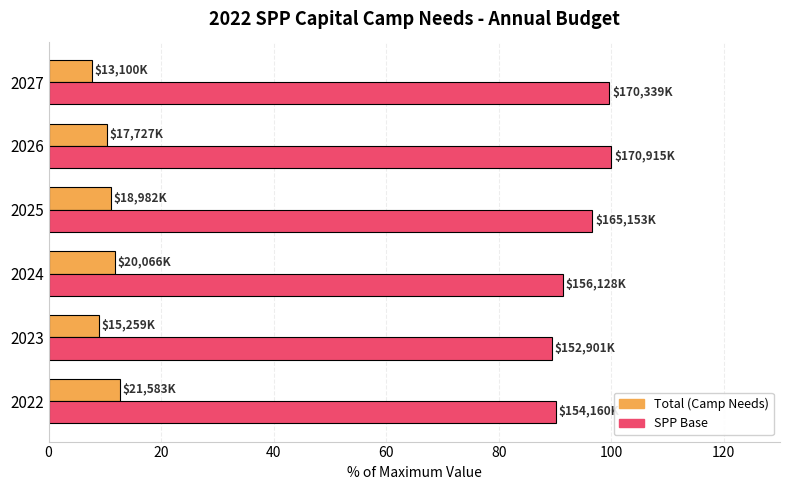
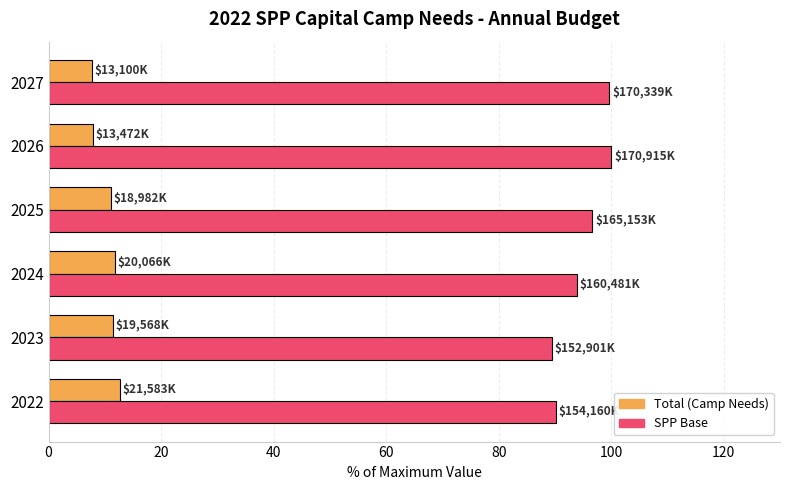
  {
    "Total (Camp Needs)": {
-     "2026": "$17,727K",
-     "2023": "$15,259K"
+     "2026": "$13,472K",
+     "2023": "$19,568K"
    },
    "SPP Base": {
-     "2024": "$156,128K"
+     "2024": "$160,481K"
    }
  }
